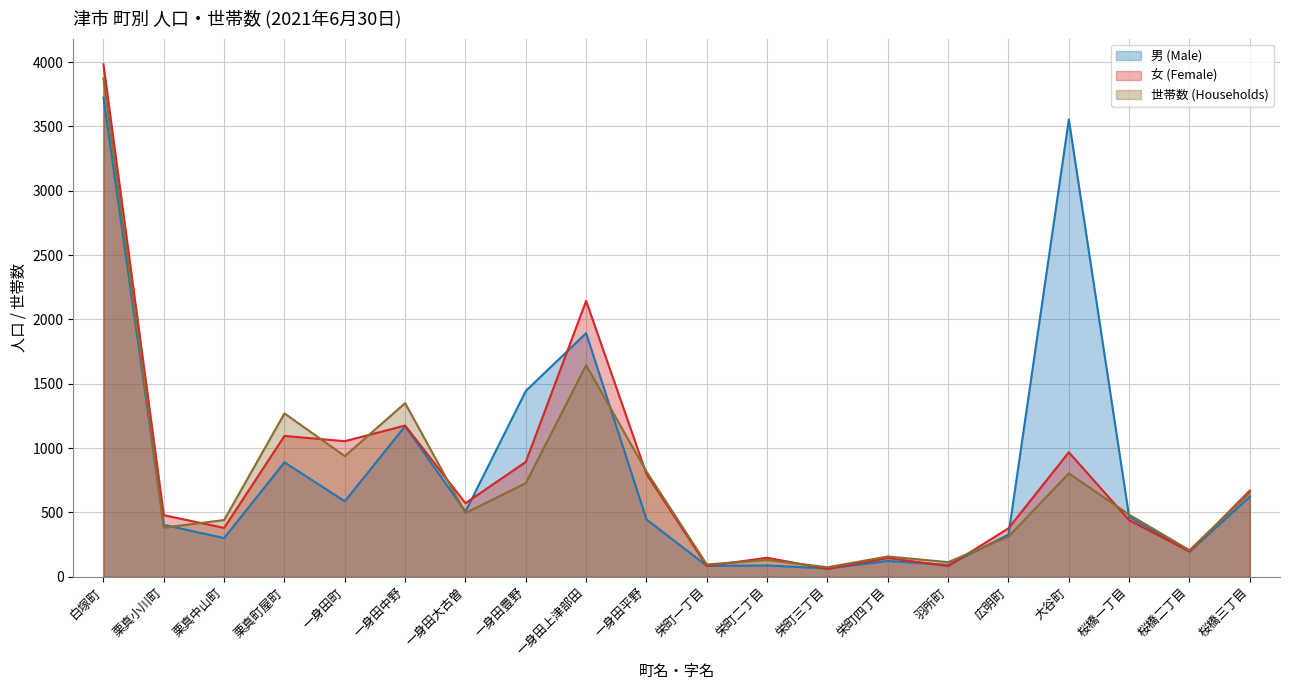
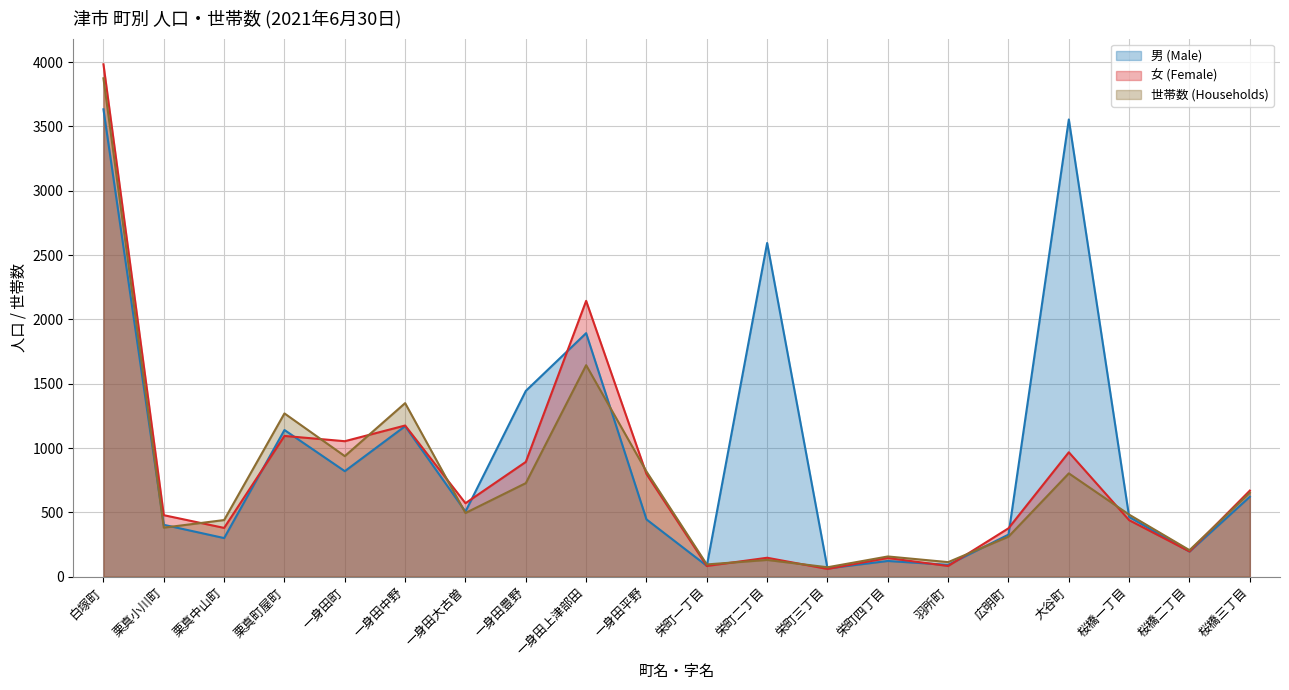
  {
    "男 (Male)": {
-     "白塚町": 3730,
+     "白塚町": 3630,
      "栗真小川町": 400,
      "栗真中山町": 300,
-     "栗真町屋町": 890,
-     "一身田町": 590,
+     "栗真町屋町": 1140,
+     "一身田町": 820,
      "一身田豊野": 1440,
      "一身田上津部田": 1890,
      "一身田平野": 450,
-     "栄町二丁目": 90,
+     "栄町二丁目": 2590,
      "栄町四丁目": 120,
      "大谷町": 3550,
      "桜橋三丁目": 620
    }
  }
